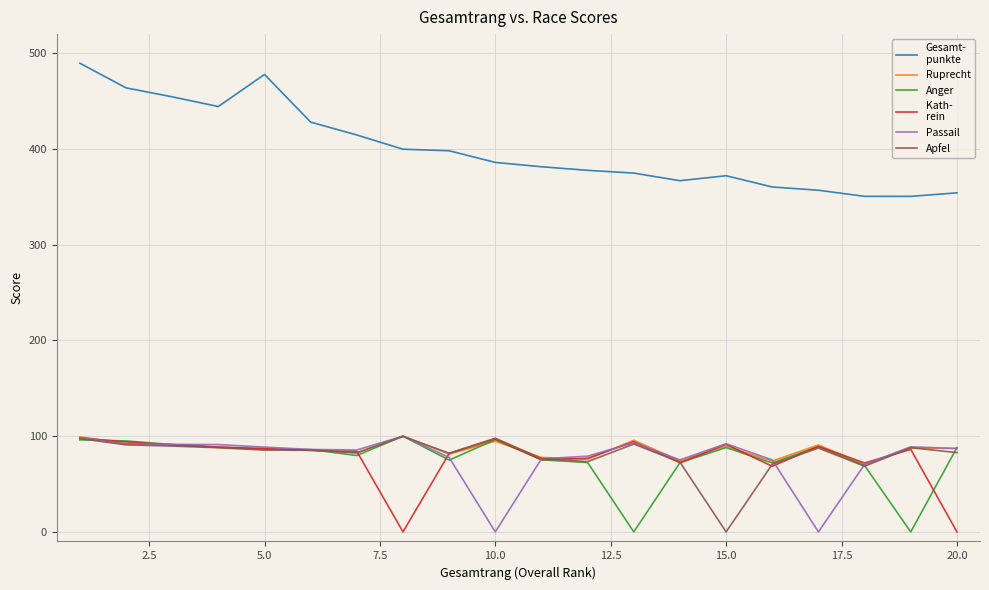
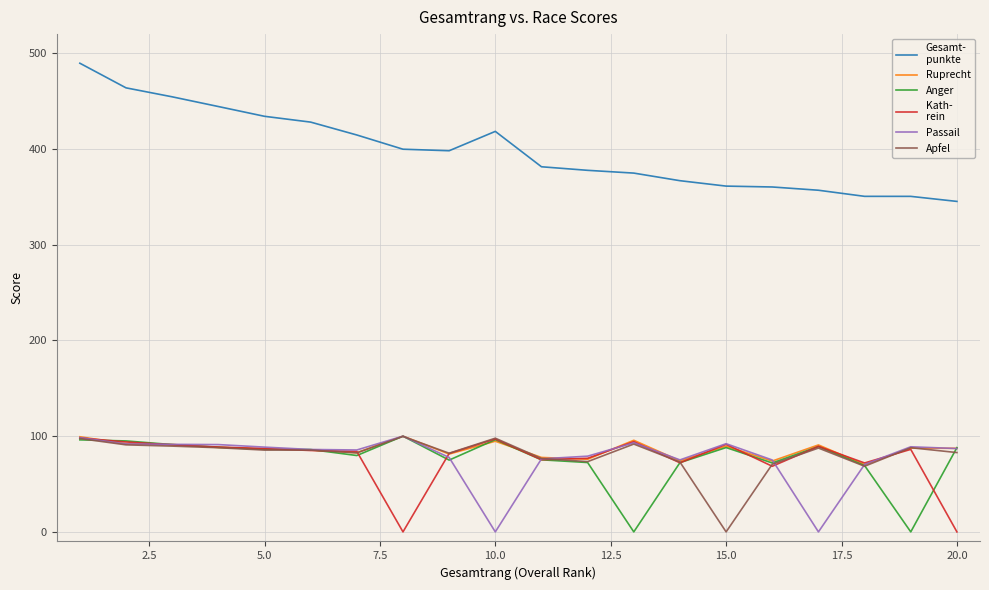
  {
    "Gesamt- punkte": {
-     "5.0": 480,
-     "10.0": 390,
-     "15.0": 370,
-     "20.0": 354
+     "5.0": 430,
+     "10.0": 420,
+     "15.0": 360,
+     "20.0": 345
    },
    "Kath- rein": {
      "20.0": 0
    },
    "Passail": {
      "10.0": 0
    },
    "Apfel": {
      "15.0": 0,
      "20.0": 80
    }
  }
